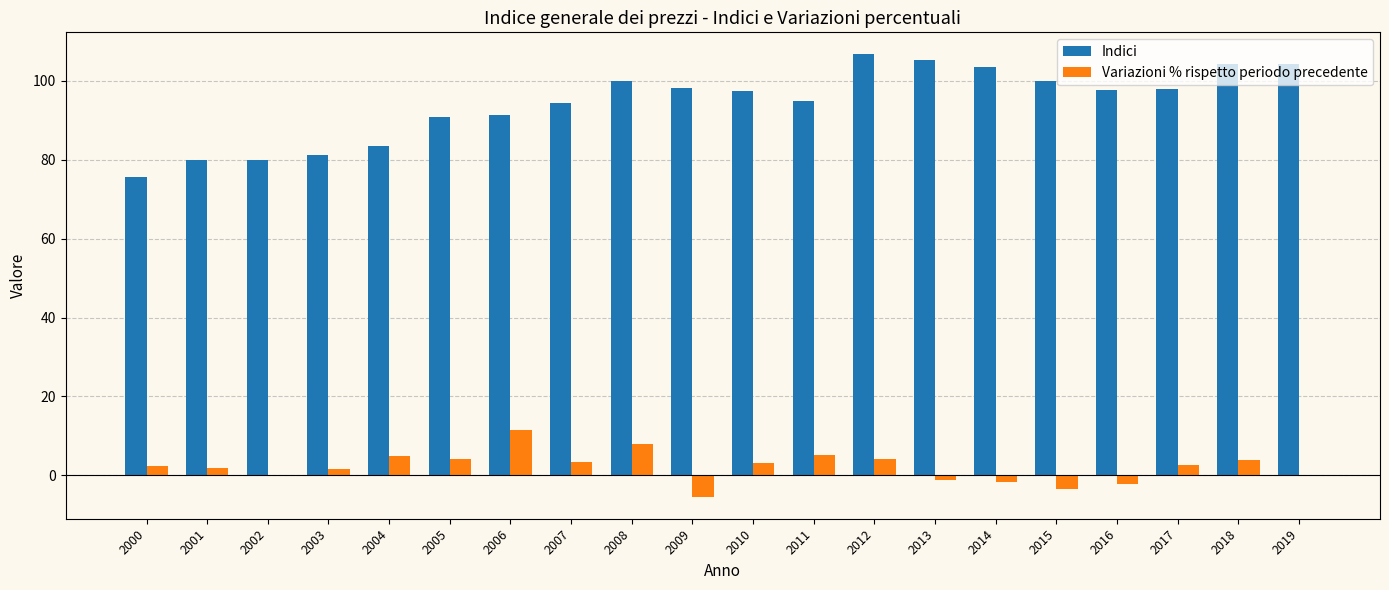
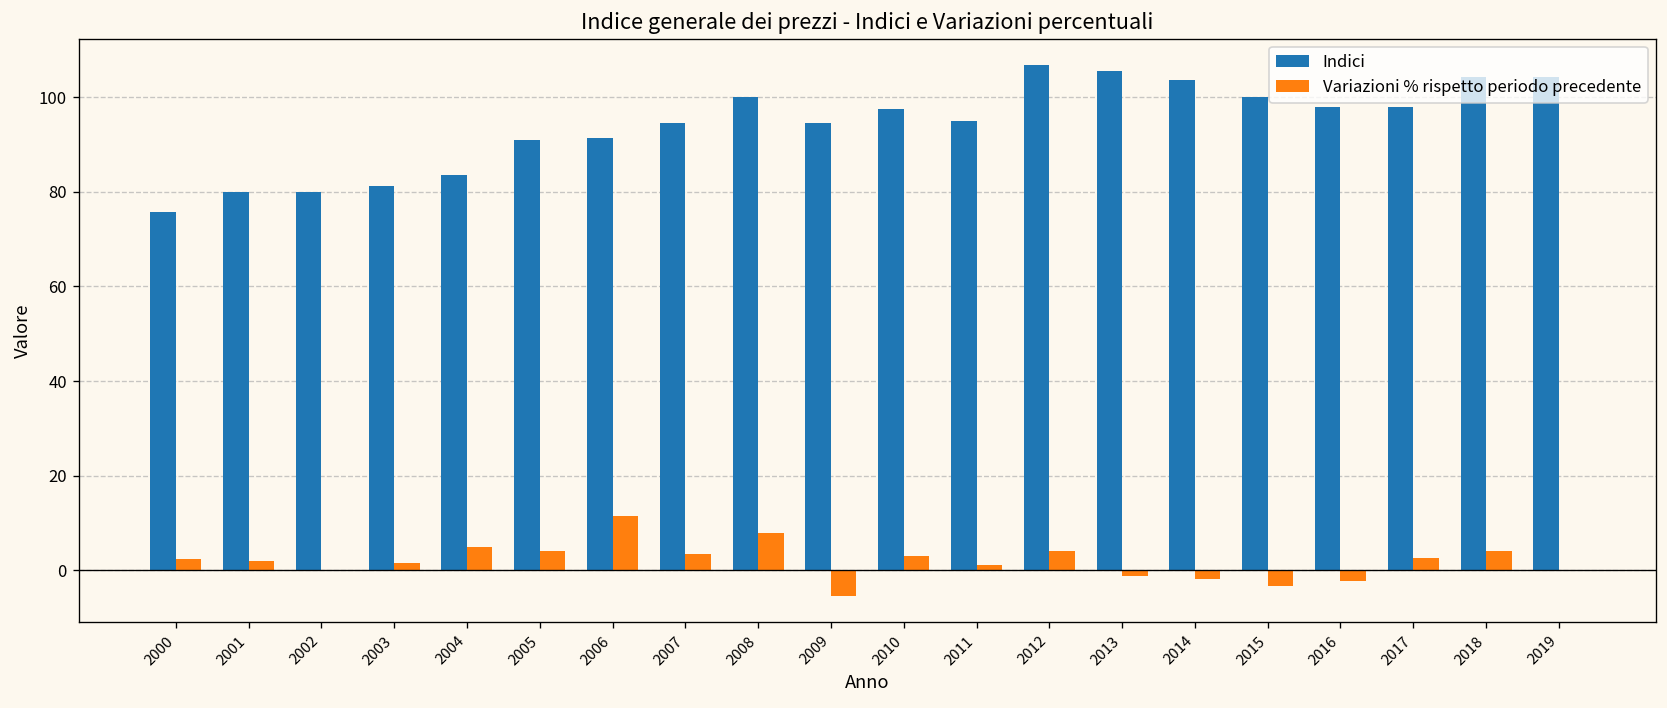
  {
    "Indici": {
      "2000": 76,
      "2001": 80,
      "2002": 80,
      "2003": 81,
      "2004": 84,
      "2005": 91,
      "2006": 91,
      "2007": 95,
      "2008": 100,
-     "2009": 98,
+     "2009": 95,
      "2010": 98,
      "2011": 95,
      "2012": 107,
      "2013": 105,
      "2014": 104,
      "2015": 100,
      "2016": 98,
      "2017": 98
    },
    "Variazioni % rispetto periodo precedente": {
      "2000": 2,
      "2001": 2,
      "2003": 2,
      "2004": 5,
      "2005": 4,
      "2006": 12,
      "2007": 3,
      "2008": 8,
      "2009": -5,
      "2010": 3,
-     "2011": 5,
+     "2011": 1,
      "2012": 4,
      "2013": -1,
      "2014": -2,
      "2015": -3,
      "2016": -2,
      "2017": 3,
      "2018": 4,
      "2019": 0
    }
  }
